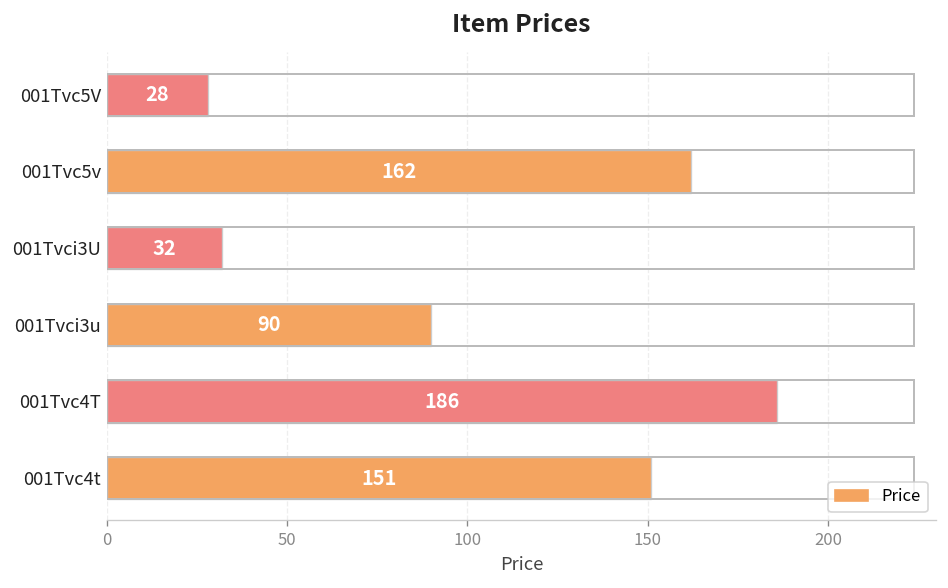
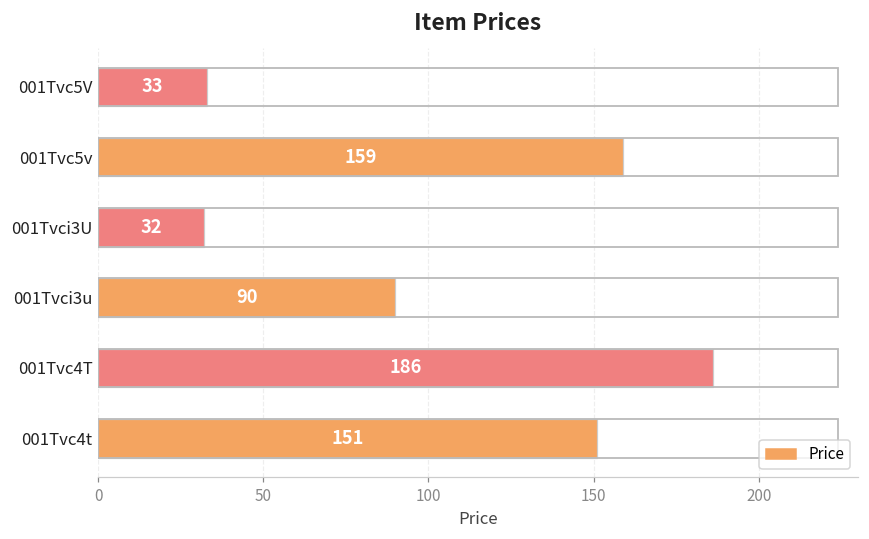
  {
-   "001Tvc5V": 28,
-   "001Tvc5v": 162,
+   "001Tvc5V": 33,
+   "001Tvc5v": 159,
    "001Tvci3U": 32,
    "001Tvci3u": 90,
    "001Tvc4T": 186,
    "001Tvc4t": 151
  }
